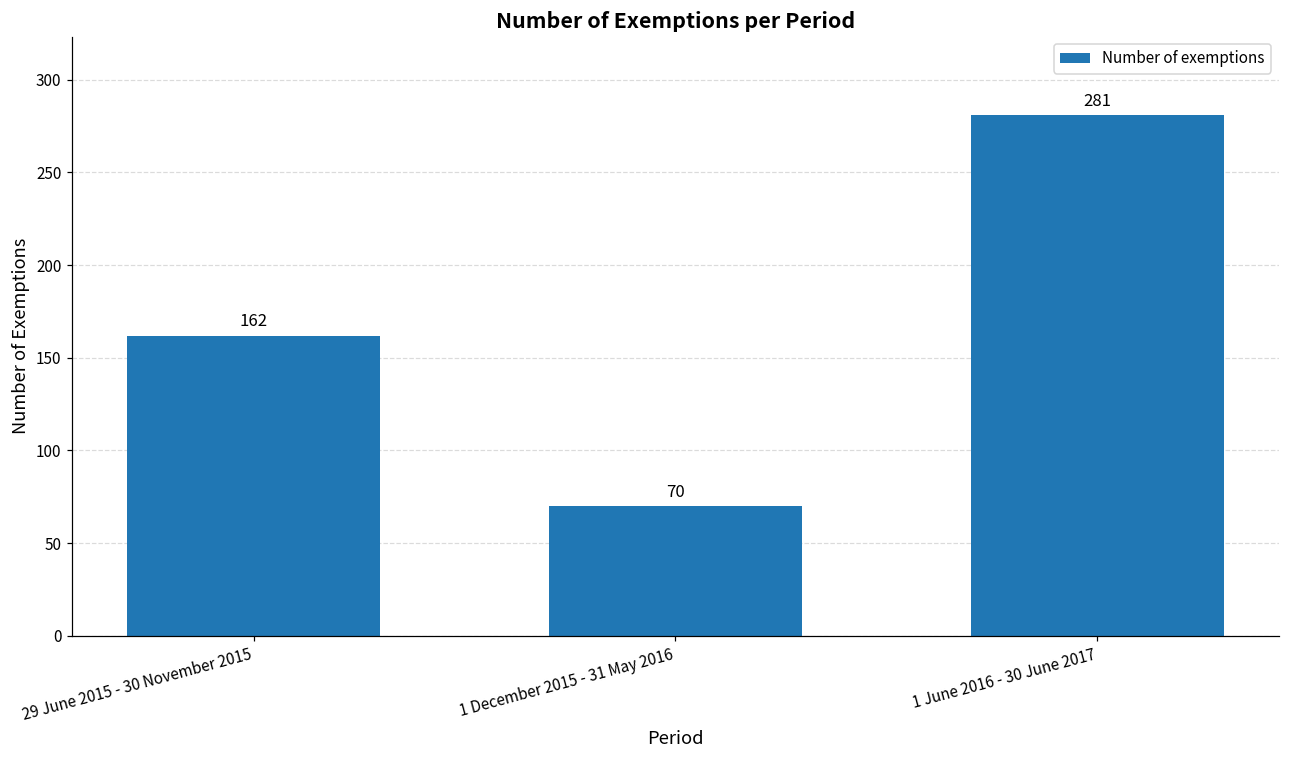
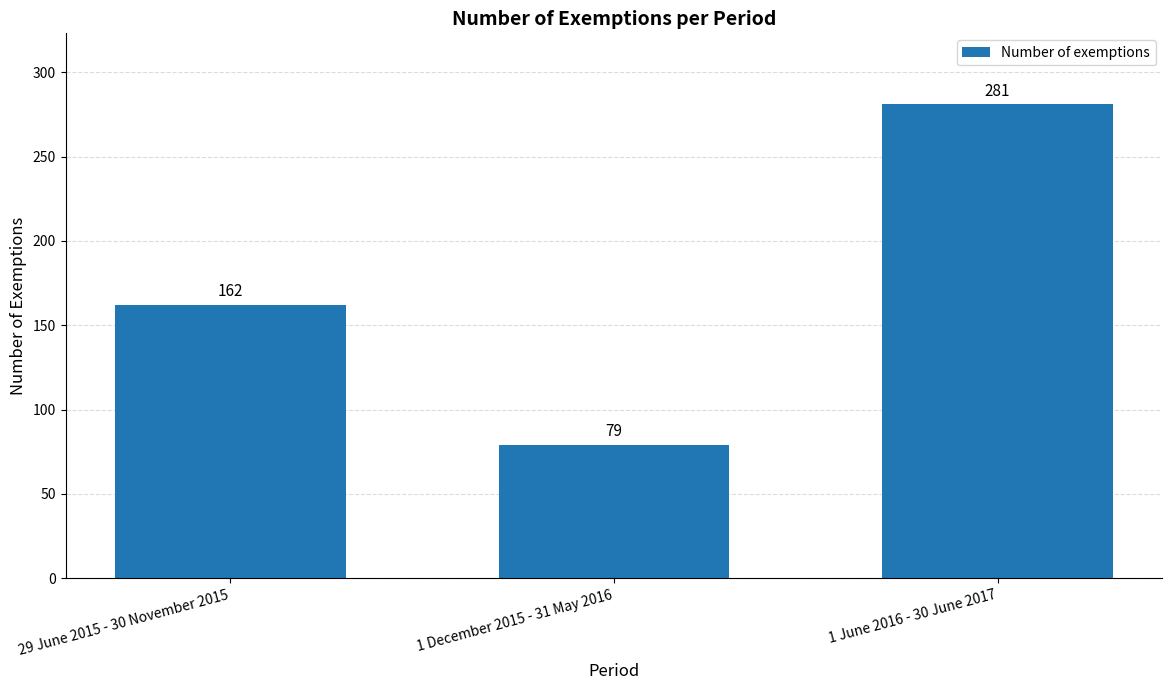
  {
    "29 June 2015 - 30 November 2015": 162,
-   "1 December 2015 - 31 May 2016": 70,
+   "1 December 2015 - 31 May 2016": 79,
    "1 June 2016 - 30 June 2017": 281
  }
